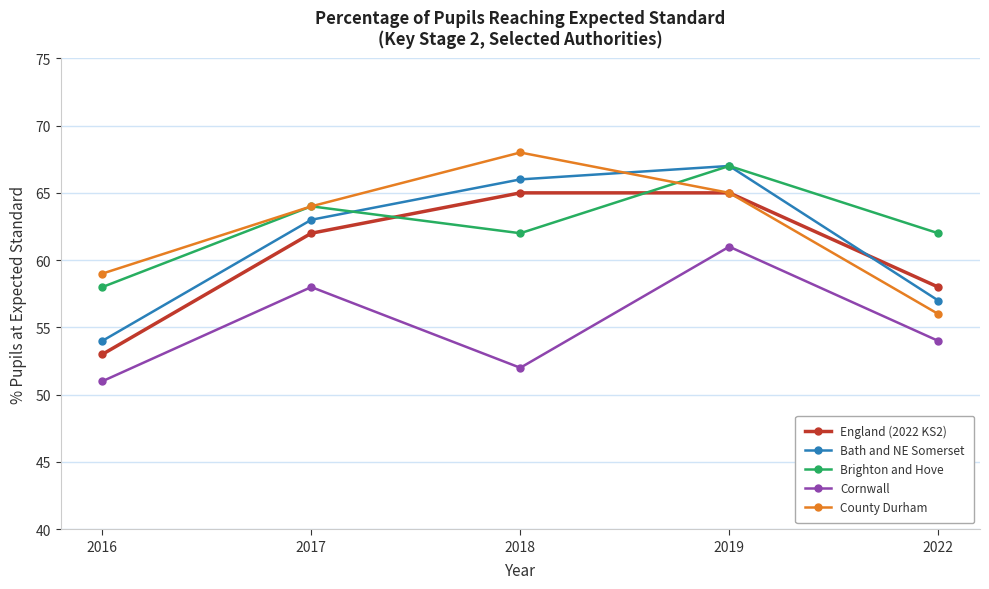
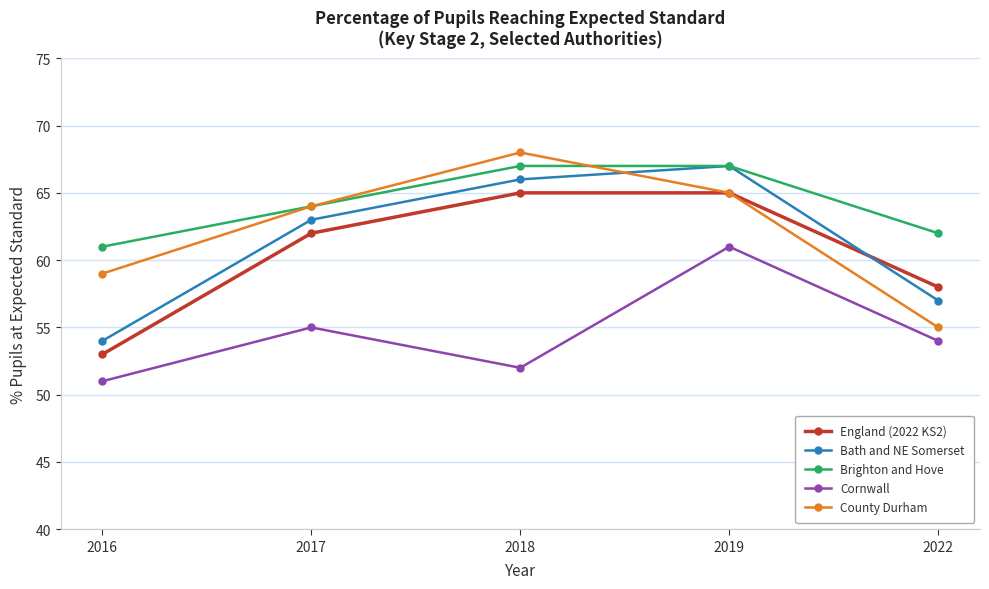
  {
    "England (2022 KS2)": {
      "2016": 53,
      "2017": 62,
      "2018": 65,
      "2022": 58
    },
    "Bath and NE Somerset": {
      "2016": 54,
      "2017": 63,
      "2018": 66,
      "2022": 57
    },
    "Brighton and Hove": {
-     "2016": 58,
-     "2018": 62,
+     "2016": 61,
+     "2018": 67,
      "2022": 62
    },
    "Cornwall": {
      "2016": 51,
-     "2017": 58,
+     "2017": 55,
      "2018": 52,
      "2019": 61,
      "2022": 54
    },
    "County Durham": {
      "2016": 59,
      "2018": 68,
-     "2022": 56
+     "2022": 55
    }
  }
